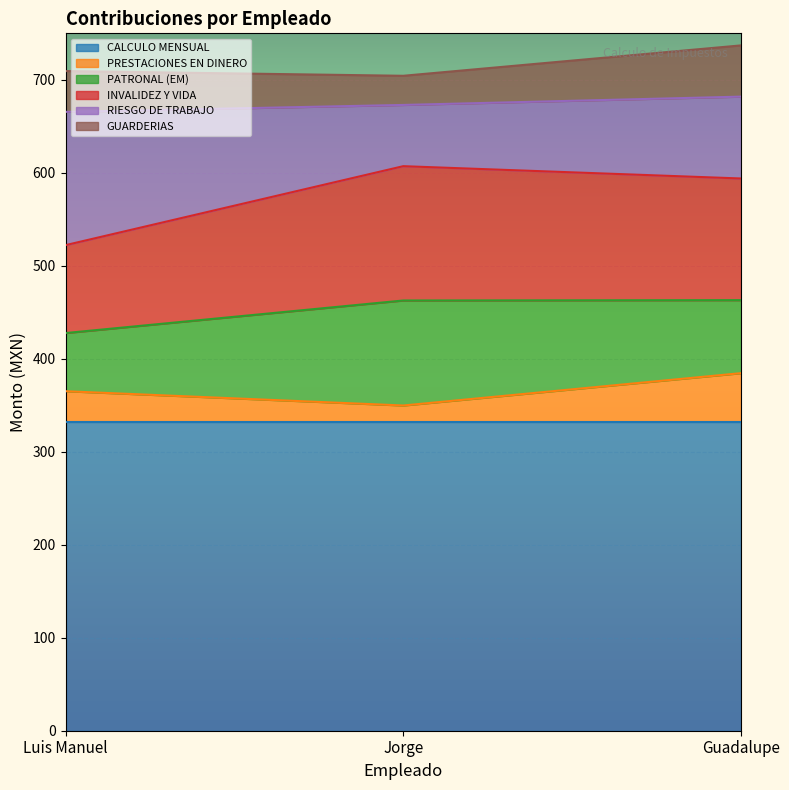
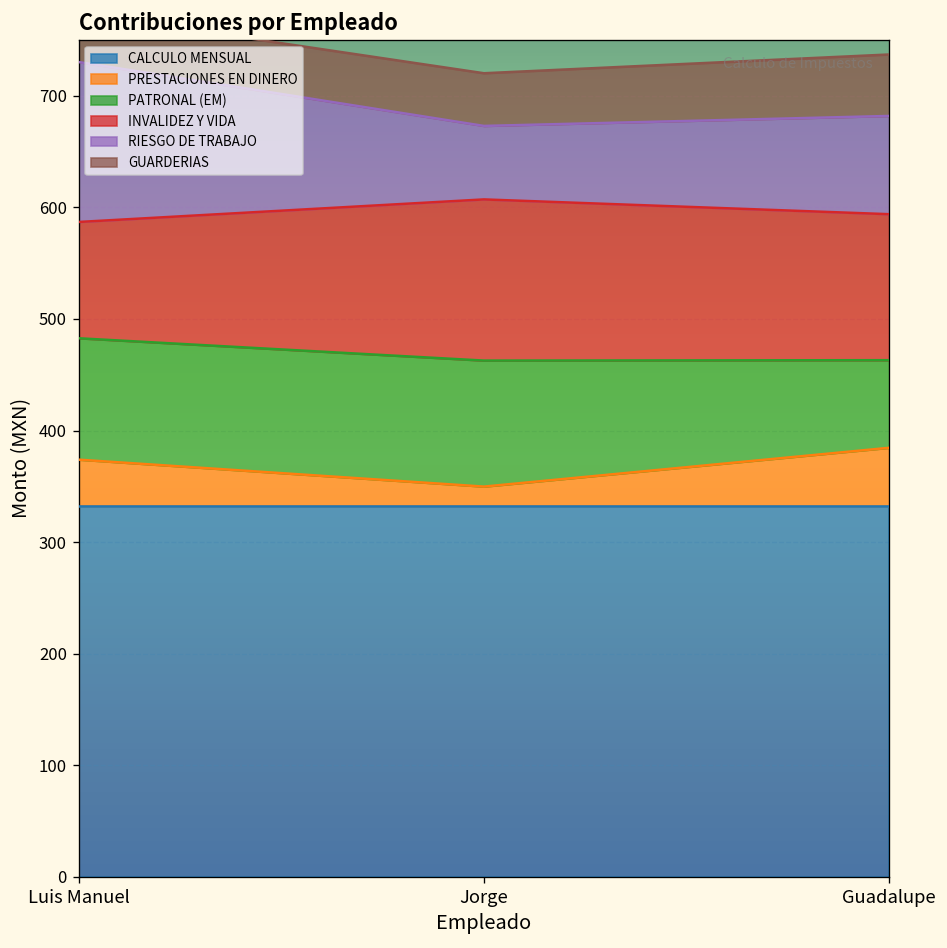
  {
    "CALCULO MENSUAL": {
      "Luis Manuel": 330,
      "Jorge": 330,
      "Guadalupe": 330
    },
    "PRESTACIONES EN DINERO": {
-     "Luis Manuel": 30,
+     "Luis Manuel": 40,
      "Jorge": 20,
      "Guadalupe": 50
    },
    "PATRONAL (EM)": {
-     "Luis Manuel": 60,
+     "Luis Manuel": 110,
      "Jorge": 110,
      "Guadalupe": 80
    },
    "INVALIDEZ Y VIDA": {
-     "Luis Manuel": 90,
+     "Luis Manuel": 100,
      "Jorge": 140,
      "Guadalupe": 130
    },
    "RIESGO DE TRABAJO": {
      "Luis Manuel": 140,
      "Jorge": 70,
      "Guadalupe": 90
    },
    "GUARDERIAS": {
-     "Jorge": 30,
+     "Jorge": 50,
      "Guadalupe": 60
    }
  }
